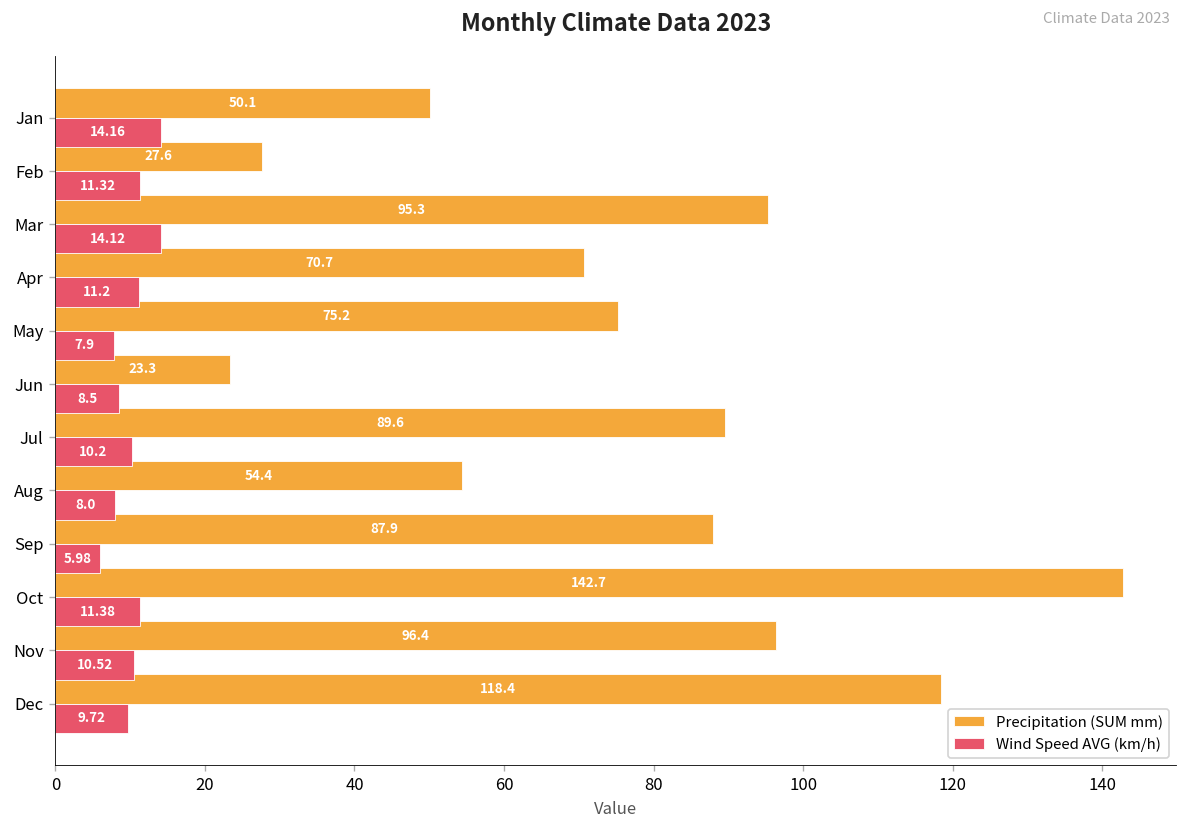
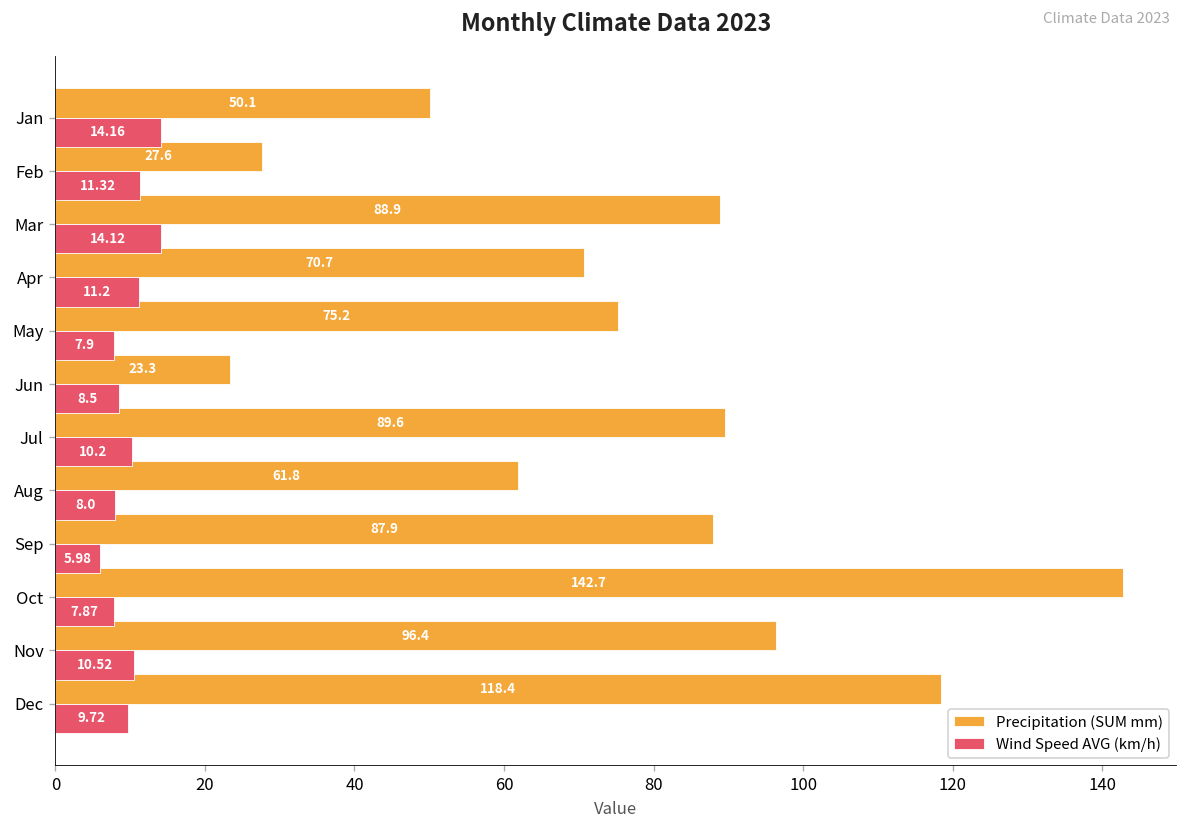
  {
    "Precipitation (SUM mm)": {
      "Jan": 50.1,
      "Feb": 27.6,
-     "Mar": 95.3,
+     "Mar": 88.9,
      "Apr": 70.7,
      "May": 75.2,
      "Jun": 23.3,
      "Jul": 89.6,
-     "Aug": 54.4,
+     "Aug": 61.8,
      "Sep": 87.9,
      "Oct": 142.7,
      "Nov": 96.4,
      "Dec": 118.4
    },
    "Wind Speed AVG (km/h)": {
      "Jan": 14.16,
      "Feb": 11.32,
      "Mar": 14.12,
      "Apr": 11.2,
      "May": 7.9,
      "Jun": 8.5,
      "Jul": 10.2,
      "Aug": 8.0,
      "Sep": 5.98,
-     "Oct": 11.38,
+     "Oct": 7.87,
      "Nov": 10.52,
      "Dec": 9.72
    }
  }
